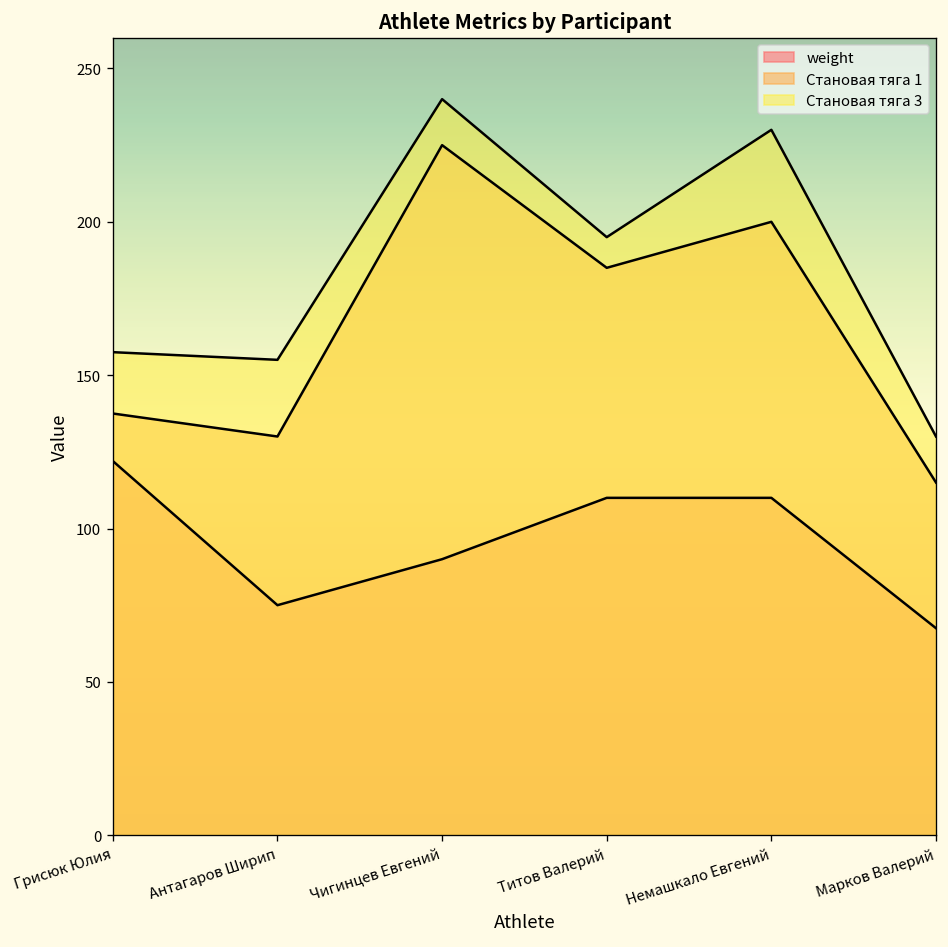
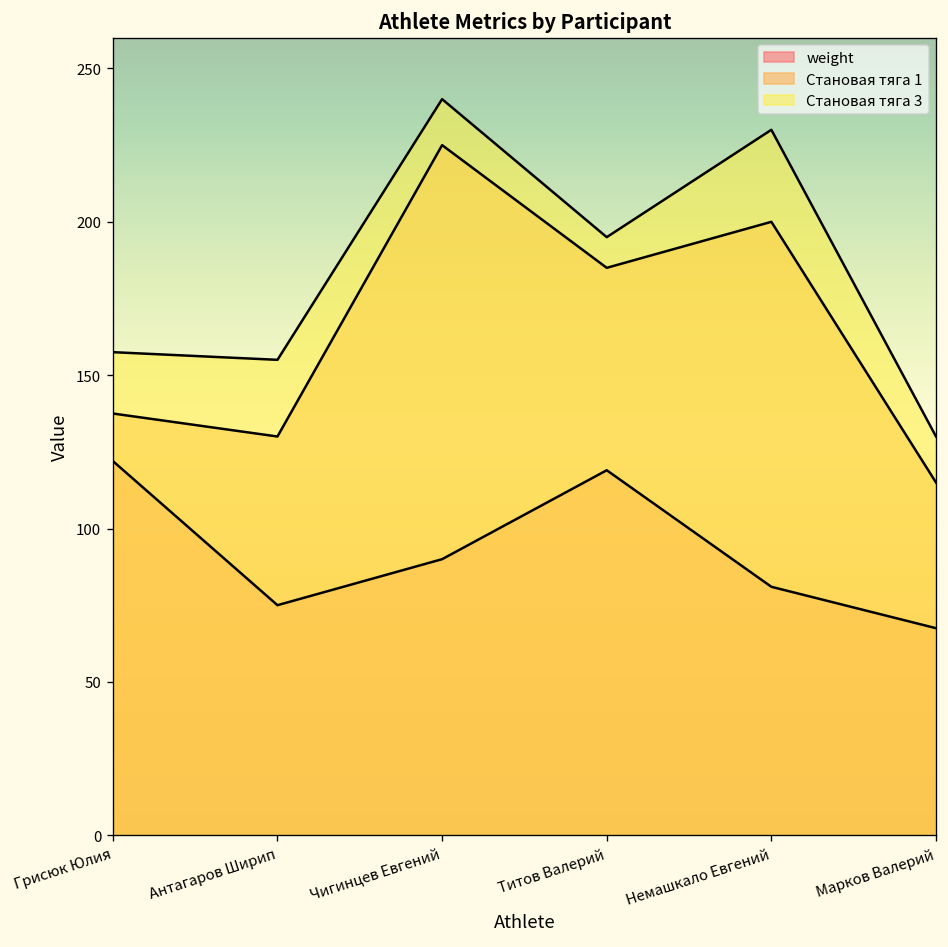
  {
    "weight": {
      "Грисюк Юлия": 122,
      "Антагаров Ширип": 75,
      "Чигинцев Евгений": 90,
-     "Титов Валерий": 110,
-     "Немашкало Евгений": 110,
+     "Титов Валерий": 119,
+     "Немашкало Евгений": 81,
      "Марков Валерий": 68
    }
  }
